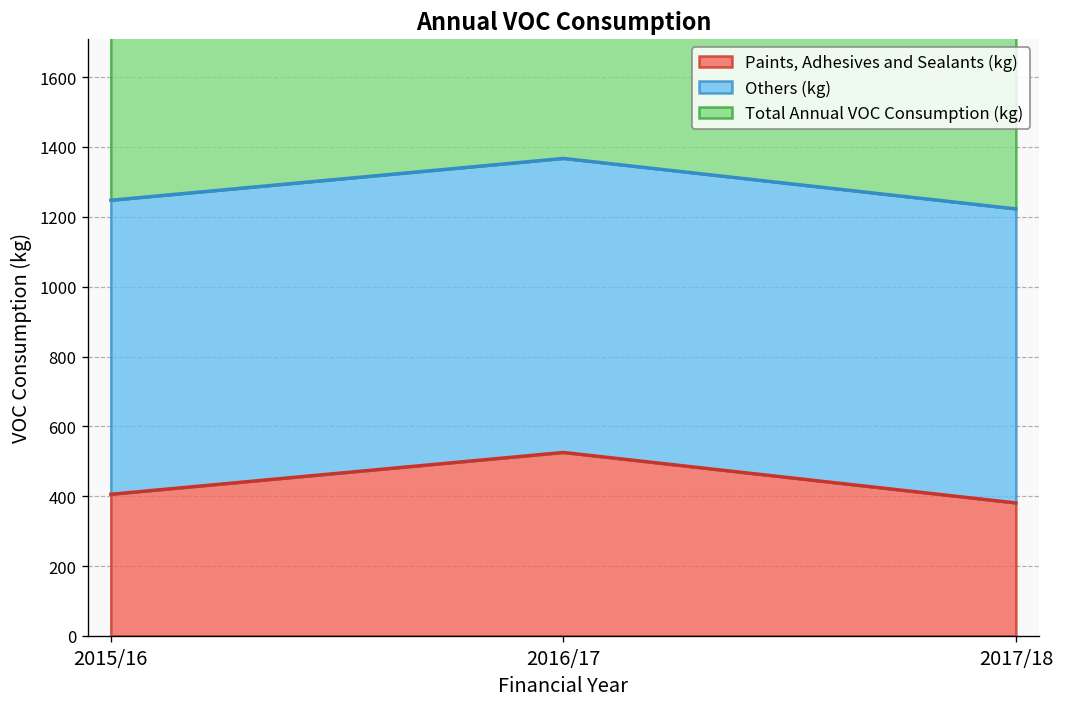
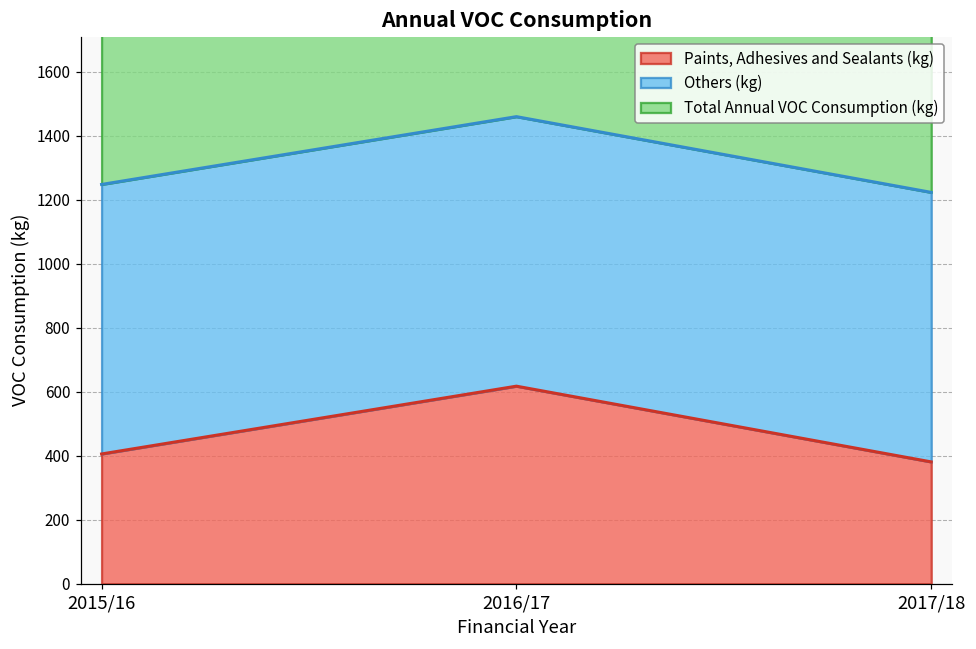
  {
    "Paints, Adhesives and Sealants (kg)": {
      "2015/16": 410,
-     "2016/17": 530,
+     "2016/17": 620,
      "2017/18": 380
    },
    "Others (kg)": {
      "2015/16": 840,
      "2016/17": 840,
      "2017/18": 840
    }
  }
